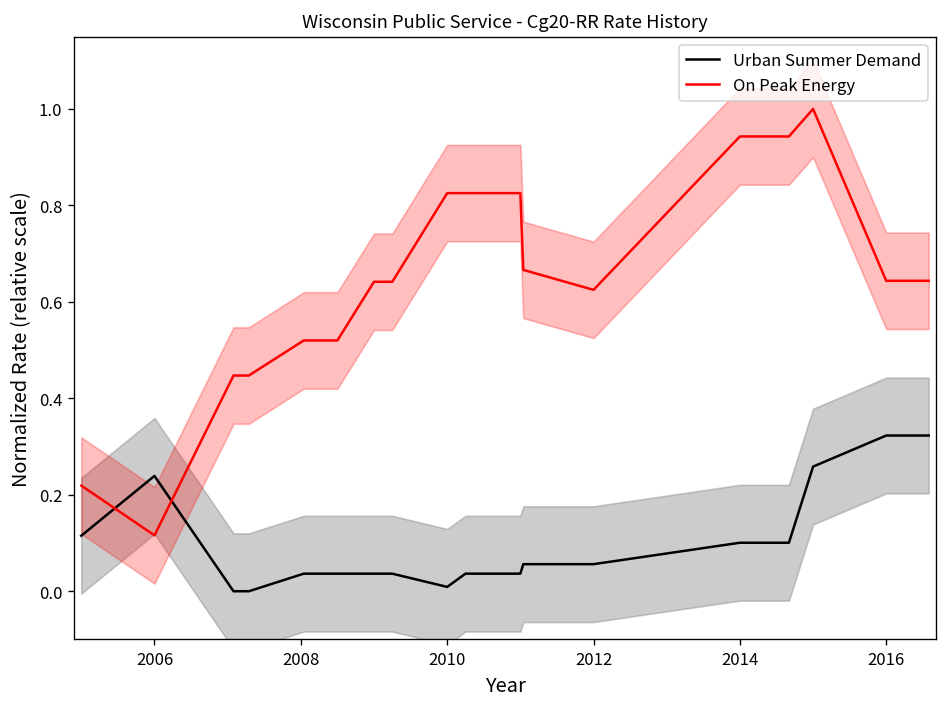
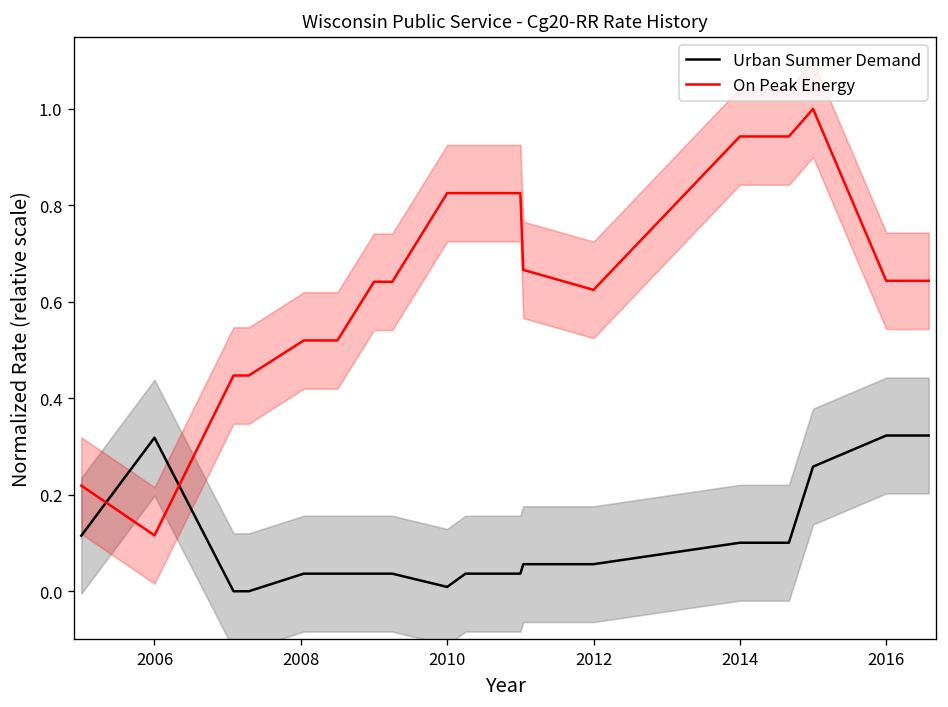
  {
    "Urban Summer Demand": {
-     "2006": 0.24,
+     "2006": 0.32,
      "2010": 0.01,
      "2012": 0.06,
      "2014": 0.10,
      "2016": 0.32
    }
  }
